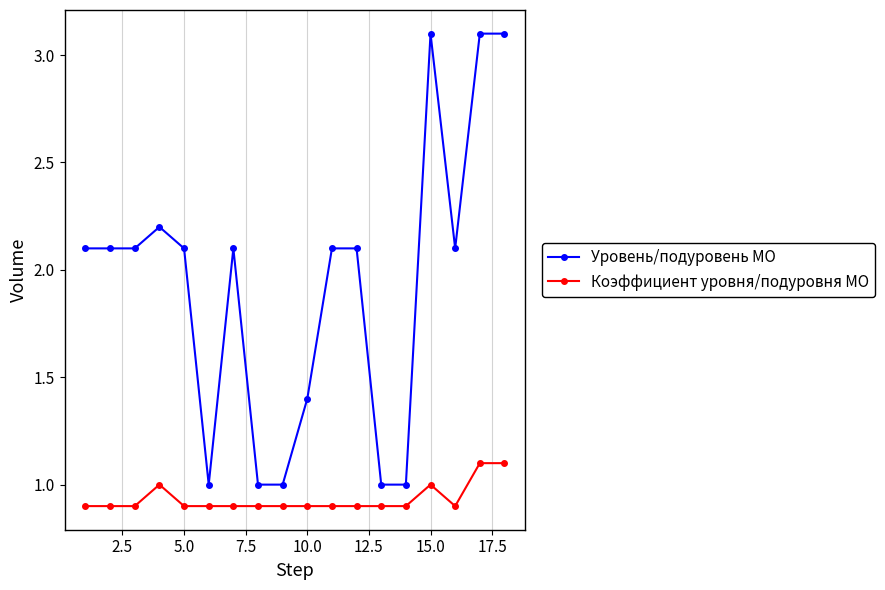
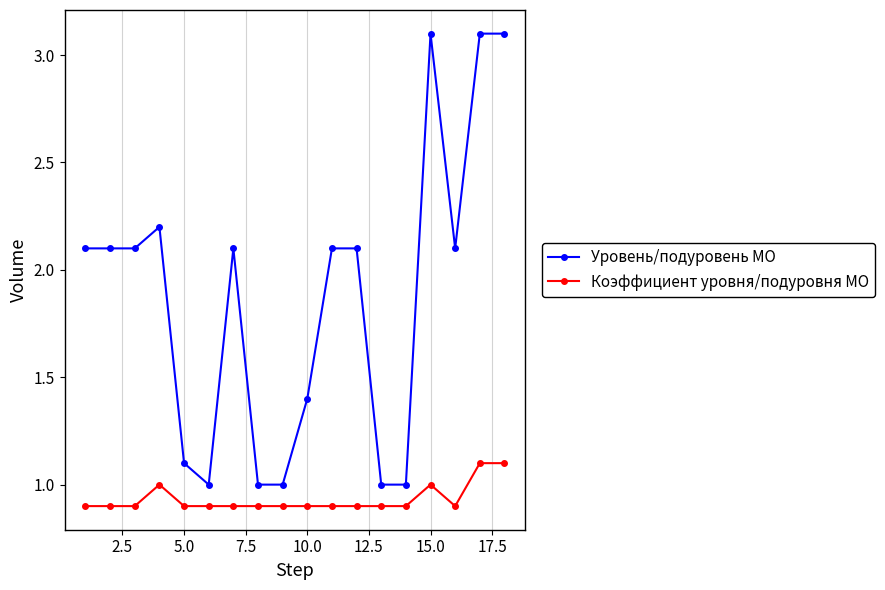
  {
    "Уровень/подуровень МО": {
-     "5.0": 2.1,
+     "5.0": 1.1,
      "10.0": 1.4,
      "15.0": 3.1
    },
    "Коэффициент уровня/подуровня МО": {
      "5.0": 0.9,
      "10.0": 0.9,
      "15.0": 1.0
    }
  }
